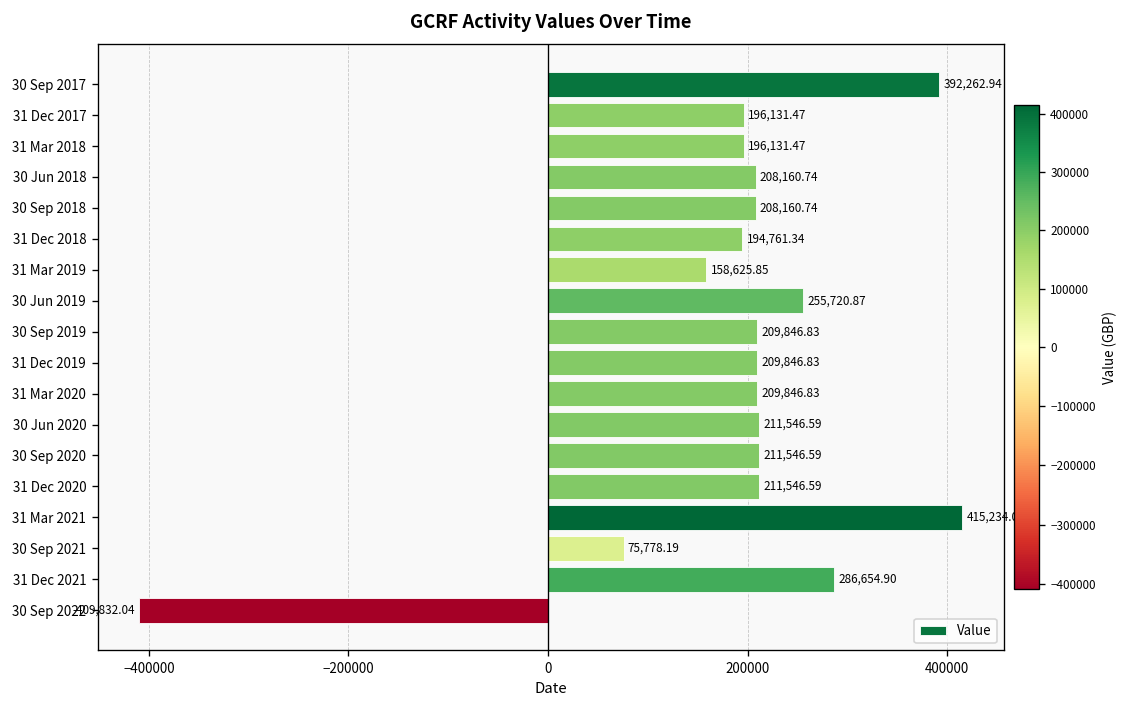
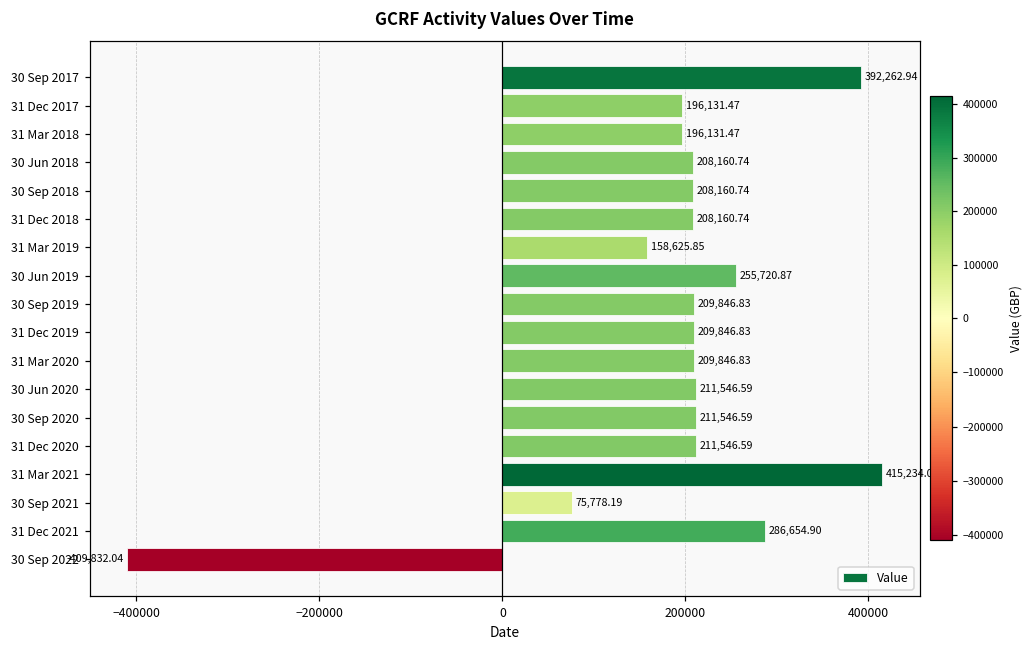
  {
    "30 Sep 2017": "392,262.94",
    "31 Dec 2017": "196,131.47",
    "31 Mar 2018": "196,131.47",
    "30 Jun 2018": "208,160.74",
    "30 Sep 2018": "208,160.74",
-   "31 Dec 2018": "194,761.34",
+   "31 Dec 2018": "208,160.74",
    "31 Mar 2019": "158,625.85",
    "30 Jun 2019": "255,720.87",
    "30 Sep 2019": "209,846.83",
    "31 Dec 2019": "209,846.83",
    "31 Mar 2020": "209,846.83",
    "30 Jun 2020": "211,546.59",
    "30 Sep 2020": "211,546.59",
    "31 Dec 2020": "211,546.59",
    "31 Mar 2021": "415,234.02",
    "30 Sep 2021": "75,778.19",
    "31 Dec 2021": "286,654.90",
    "30 Sep 2022": "-409,832.04"
  }
